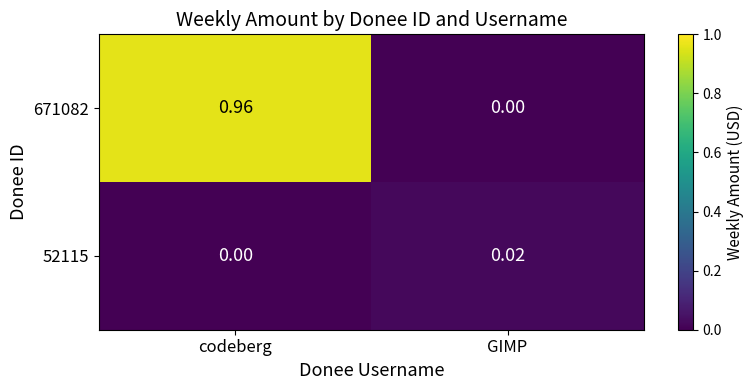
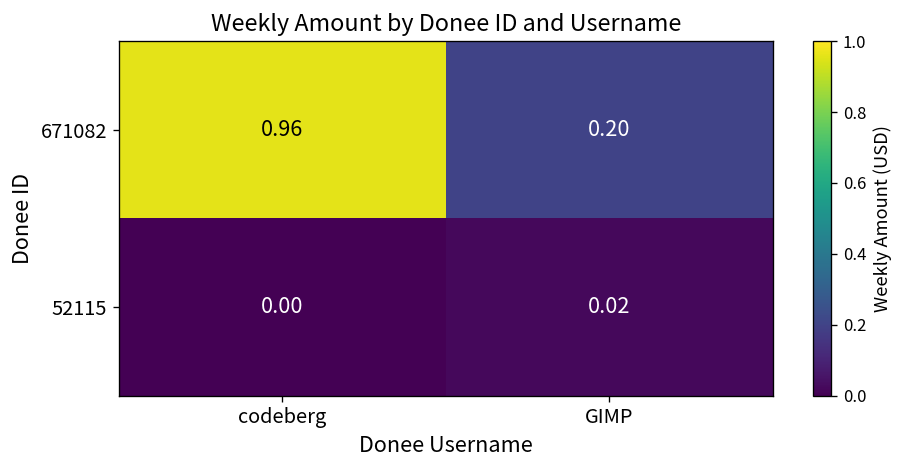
  {
    "671082": {
      "codeberg": 0.96,
-     "GIMP": 0.00
+     "GIMP": 0.20
    },
    "52115": {
      "codeberg": 0.00,
      "GIMP": 0.02
    }
  }
